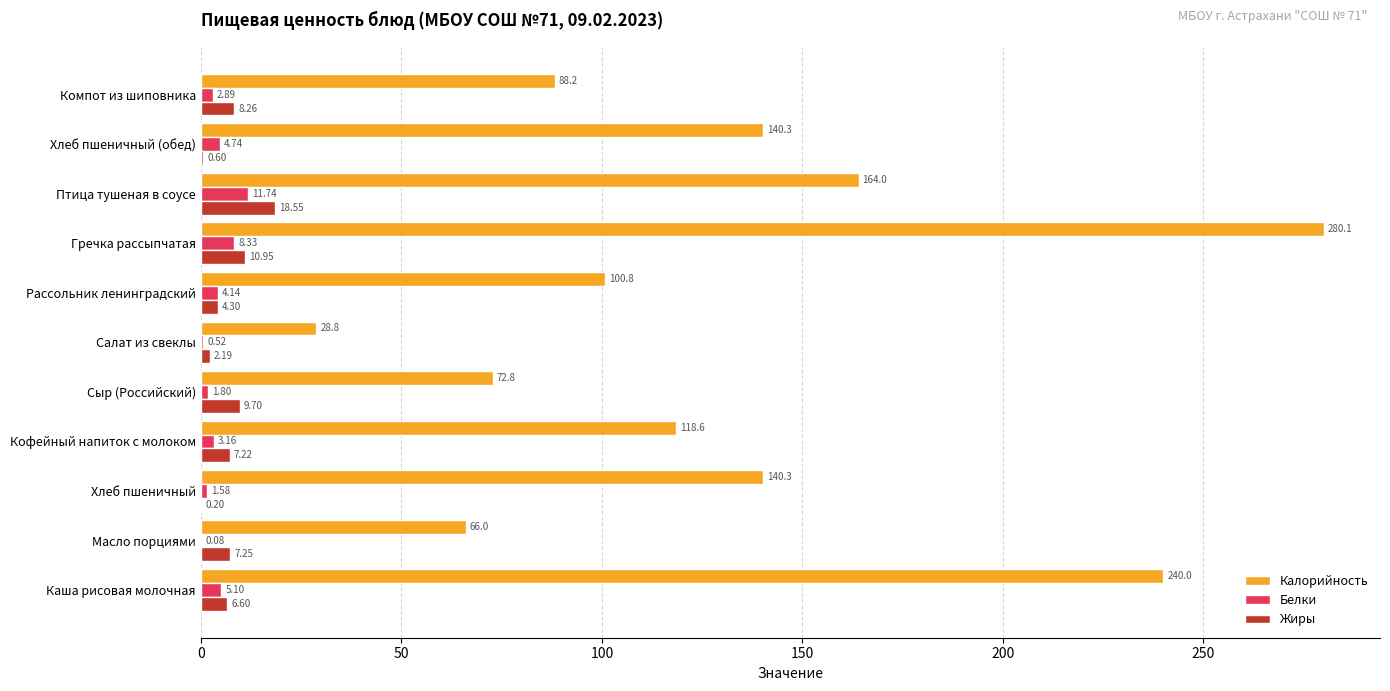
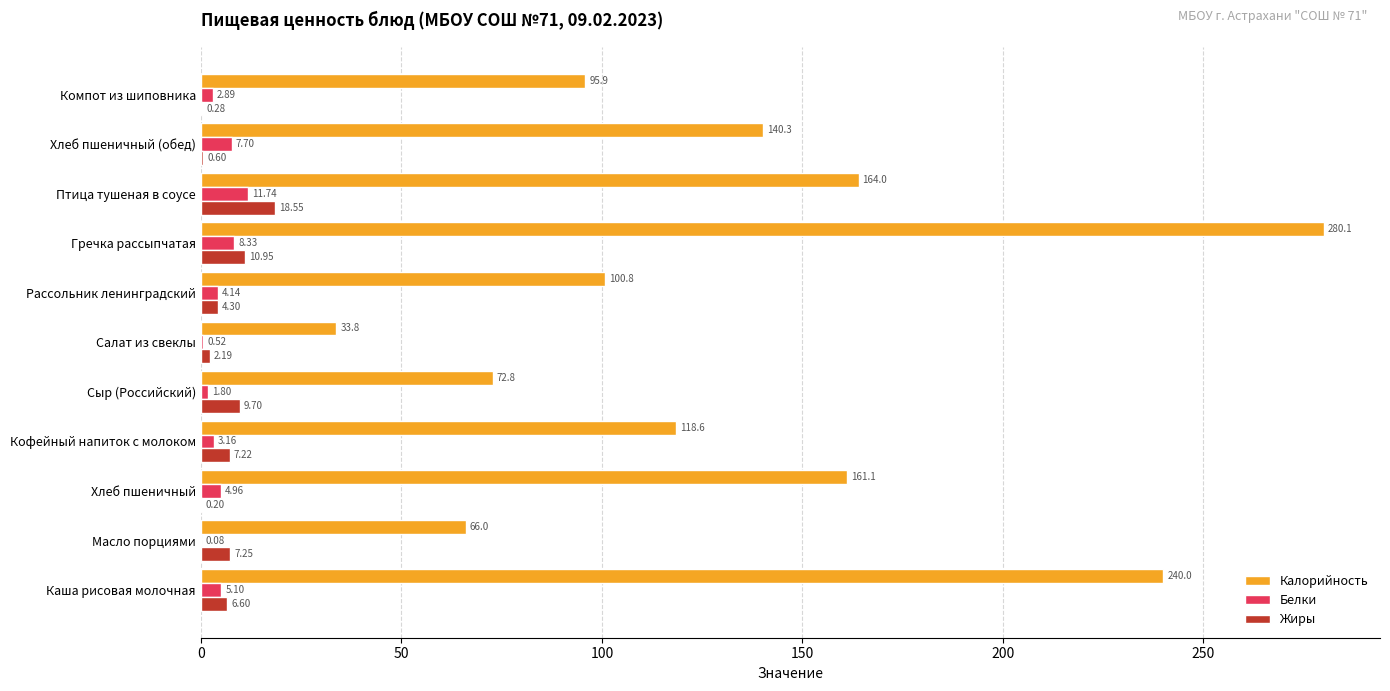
  {
    "Калорийность": {
-     "Компот из шиповника": 88.2,
+     "Компот из шиповника": 95.9,
      "Хлеб пшеничный (обед)": 140.3,
      "Птица тушеная в соусе": 164.0,
      "Гречка рассыпчатая": 280.1,
      "Рассольник ленинградский": 100.8,
-     "Салат из свеклы": 28.8,
+     "Салат из свеклы": 33.8,
      "Сыр (Российский)": 72.8,
      "Кофейный напиток с молоком": 118.6,
-     "Хлеб пшеничный": 140.3,
+     "Хлеб пшеничный": 161.1,
      "Масло порциями": 66.0,
      "Каша рисовая молочная": 240.0
    },
    "Белки": {
      "Компот из шиповника": 2.89,
-     "Хлеб пшеничный (обед)": 4.74,
+     "Хлеб пшеничный (обед)": 7.70,
      "Птица тушеная в соусе": 11.74,
      "Гречка рассыпчатая": 8.33,
      "Рассольник ленинградский": 4.14,
      "Салат из свеклы": 0.52,
      "Сыр (Российский)": 1.80,
      "Кофейный напиток с молоком": 3.16,
-     "Хлеб пшеничный": 1.58,
+     "Хлеб пшеничный": 4.96,
      "Масло порциями": 0.08,
      "Каша рисовая молочная": 5.10
    },
    "Жиры": {
-     "Компот из шиповника": 8.26,
+     "Компот из шиповника": 0.28,
      "Хлеб пшеничный (обед)": 0.60,
      "Птица тушеная в соусе": 18.55,
      "Гречка рассыпчатая": 10.95,
      "Рассольник ленинградский": 4.30,
      "Салат из свеклы": 2.19,
      "Сыр (Российский)": 9.70,
      "Кофейный напиток с молоком": 7.22,
      "Хлеб пшеничный": 0.20,
      "Масло порциями": 7.25,
      "Каша рисовая молочная": 6.60
    }
  }
